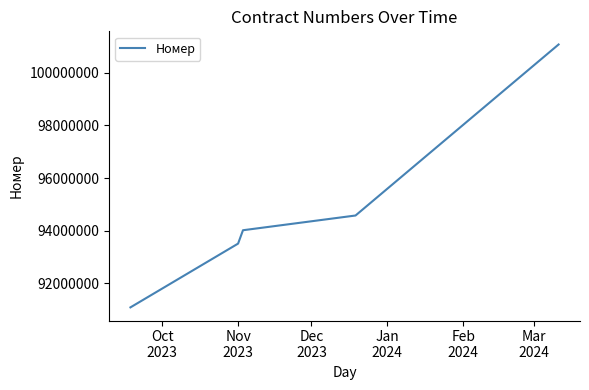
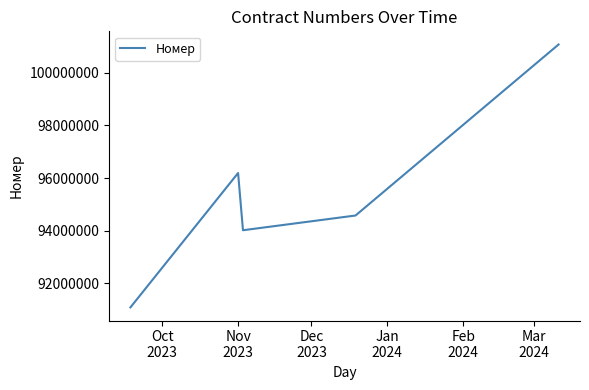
  {
-   "Nov 2023": 93500000
+   "Nov 2023": 96200000
  }
